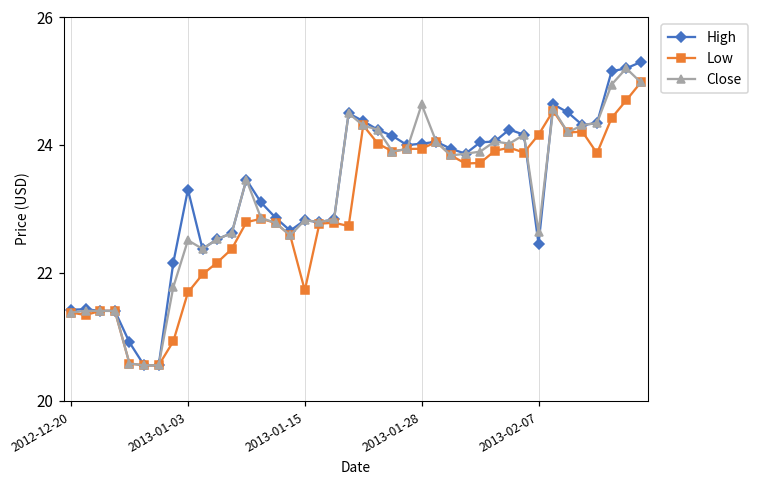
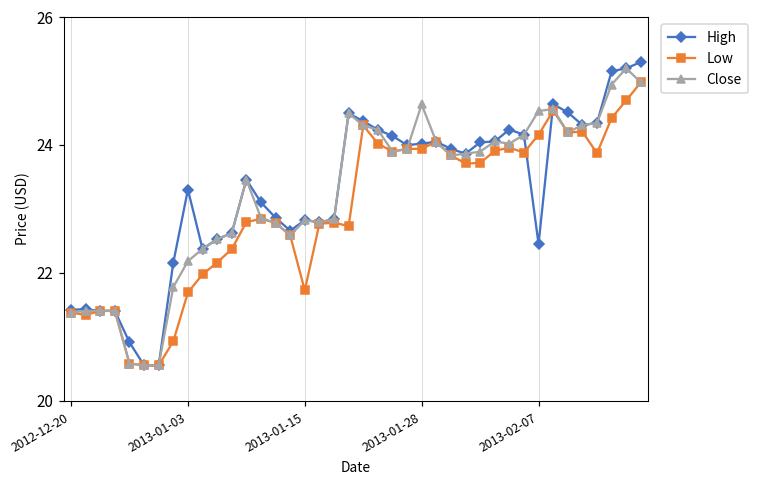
  {
    "High": {
      "2012-12-20": 21.4,
      "2013-01-03": 23.3,
      "2013-01-28": 24.0,
      "2013-02-07": 22.5
    },
    "Low": {
      "2013-01-03": 21.7,
      "2013-01-15": 21.7,
      "2013-01-28": 23.9,
      "2013-02-07": 24.2
    },
    "Close": {
-     "2013-01-03": 22.5,
+     "2013-01-03": 22.2,
      "2013-01-28": 24.6,
-     "2013-02-07": 22.6
+     "2013-02-07": 24.5
    }
  }
